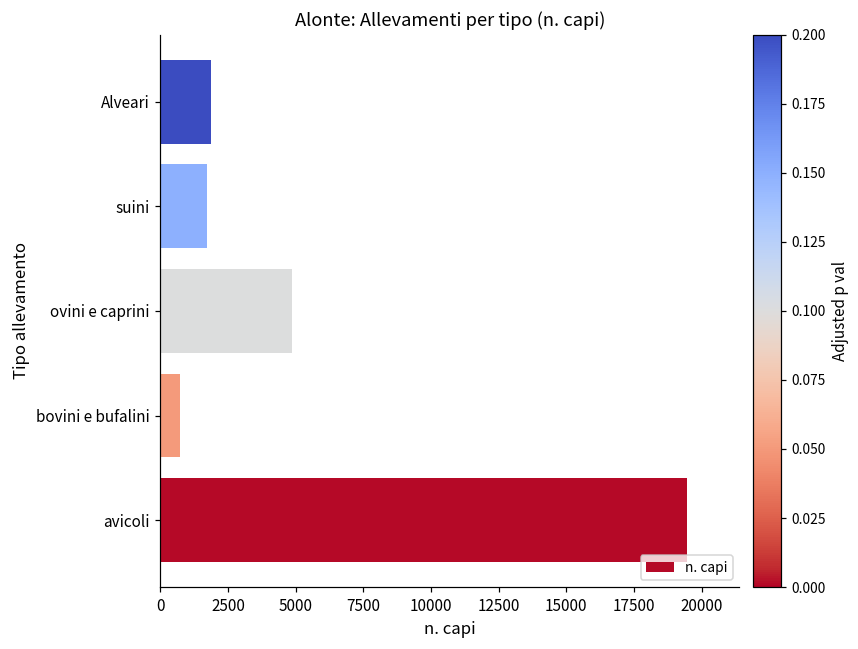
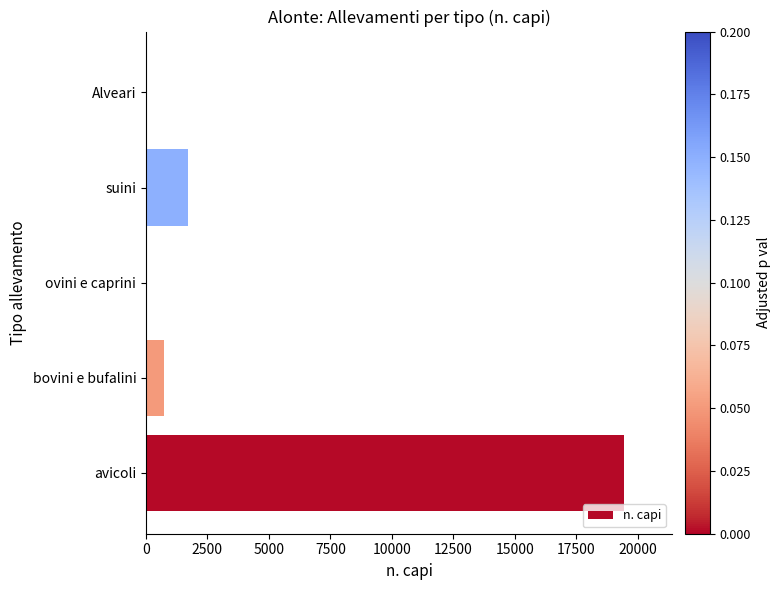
  {
-   "Alveari": 1900,
+   "Alveari": 0,
    "suini": 1700,
-   "ovini e caprini": 4900,
+   "ovini e caprini": 0,
    "bovini e bufalini": 700,
    "avicoli": 19500
  }
